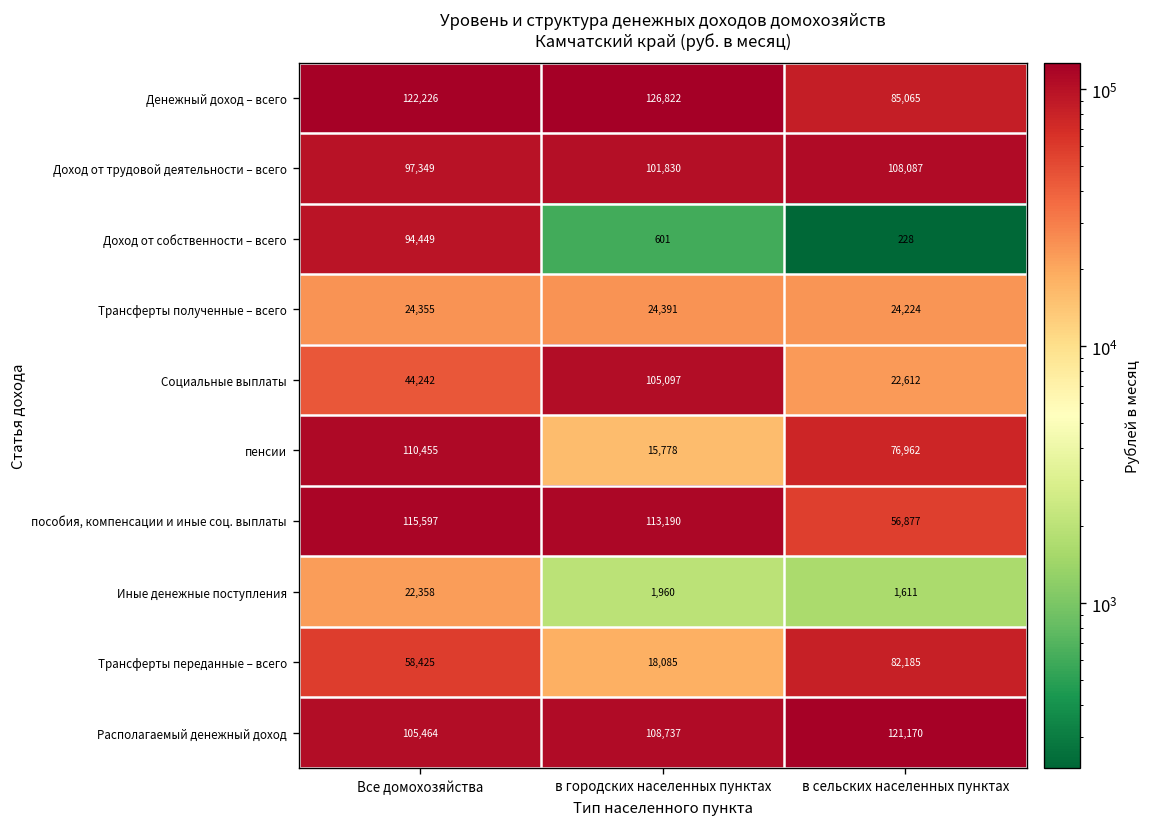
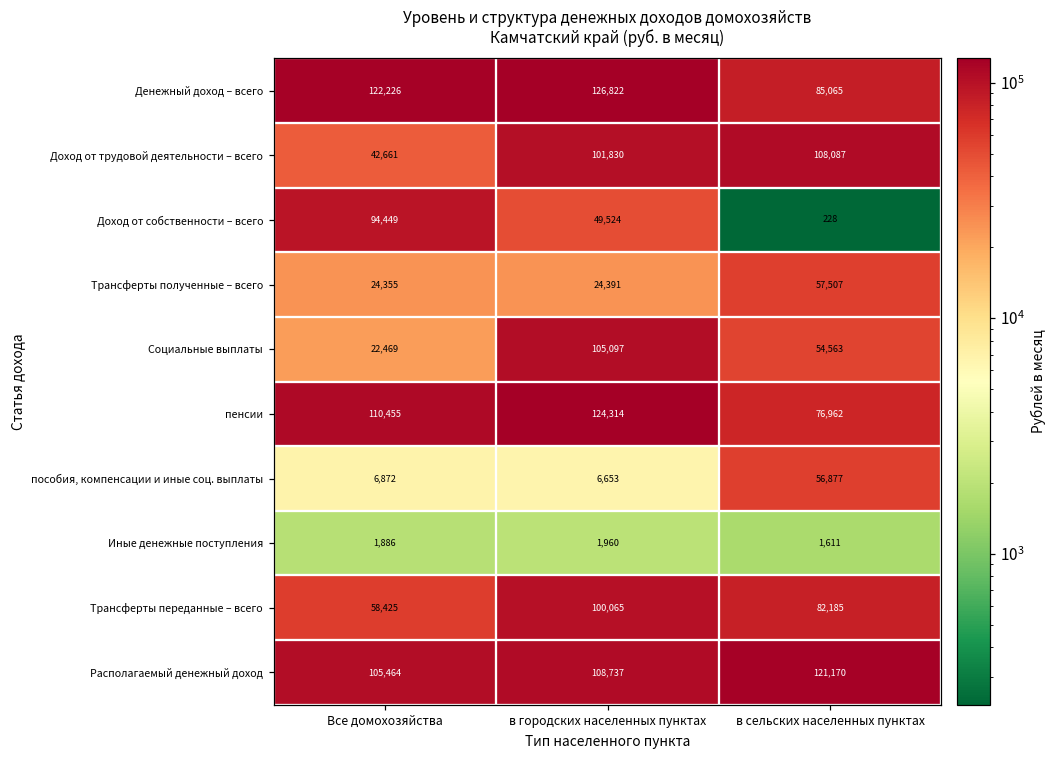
  {
    "Денежный доход – всего": {
      "Все домохозяйства": "122,226",
      "в городских населенных пунктах": "126,822",
      "в сельских населенных пунктах": "85,065"
    },
    "Доход от трудовой деятельности – всего": {
-     "Все домохозяйства": "97,349",
+     "Все домохозяйства": "42,661",
      "в городских населенных пунктах": "101,830",
      "в сельских населенных пунктах": "108,087"
    },
    "Доход от собственности – всего": {
      "Все домохозяйства": "94,449",
-     "в городских населенных пунктах": "601",
+     "в городских населенных пунктах": "49,524",
      "в сельских населенных пунктах": "228"
    },
    "Трансферты полученные – всего": {
      "Все домохозяйства": "24,355",
      "в городских населенных пунктах": "24,391",
-     "в сельских населенных пунктах": "24,224"
+     "в сельских населенных пунктах": "57,507"
    },
    "Социальные выплаты": {
-     "Все домохозяйства": "44,242",
+     "Все домохозяйства": "22,469",
      "в городских населенных пунктах": "105,097",
-     "в сельских населенных пунктах": "22,612"
+     "в сельских населенных пунктах": "54,563"
    },
    "пенсии": {
      "Все домохозяйства": "110,455",
-     "в городских населенных пунктах": "15,778",
+     "в городских населенных пунктах": "124,314",
      "в сельских населенных пунктах": "76,962"
    },
    "пособия, компенсации и иные соц. выплаты": {
-     "Все домохозяйства": "115,597",
-     "в городских населенных пунктах": "113,190",
+     "Все домохозяйства": "6,872",
+     "в городских населенных пунктах": "6,653",
      "в сельских населенных пунктах": "56,877"
    },
    "Иные денежные поступления": {
-     "Все домохозяйства": "22,358",
+     "Все домохозяйства": "1,886",
      "в городских населенных пунктах": "1,960",
      "в сельских населенных пунктах": "1,611"
    },
    "Трансферты переданные – всего": {
      "Все домохозяйства": "58,425",
-     "в городских населенных пунктах": "18,085",
+     "в городских населенных пунктах": "100,065",
      "в сельских населенных пунктах": "82,185"
    },
    "Располагаемый денежный доход": {
      "Все домохозяйства": "105,464",
      "в городских населенных пунктах": "108,737",
      "в сельских населенных пунктах": "121,170"
    }
  }
